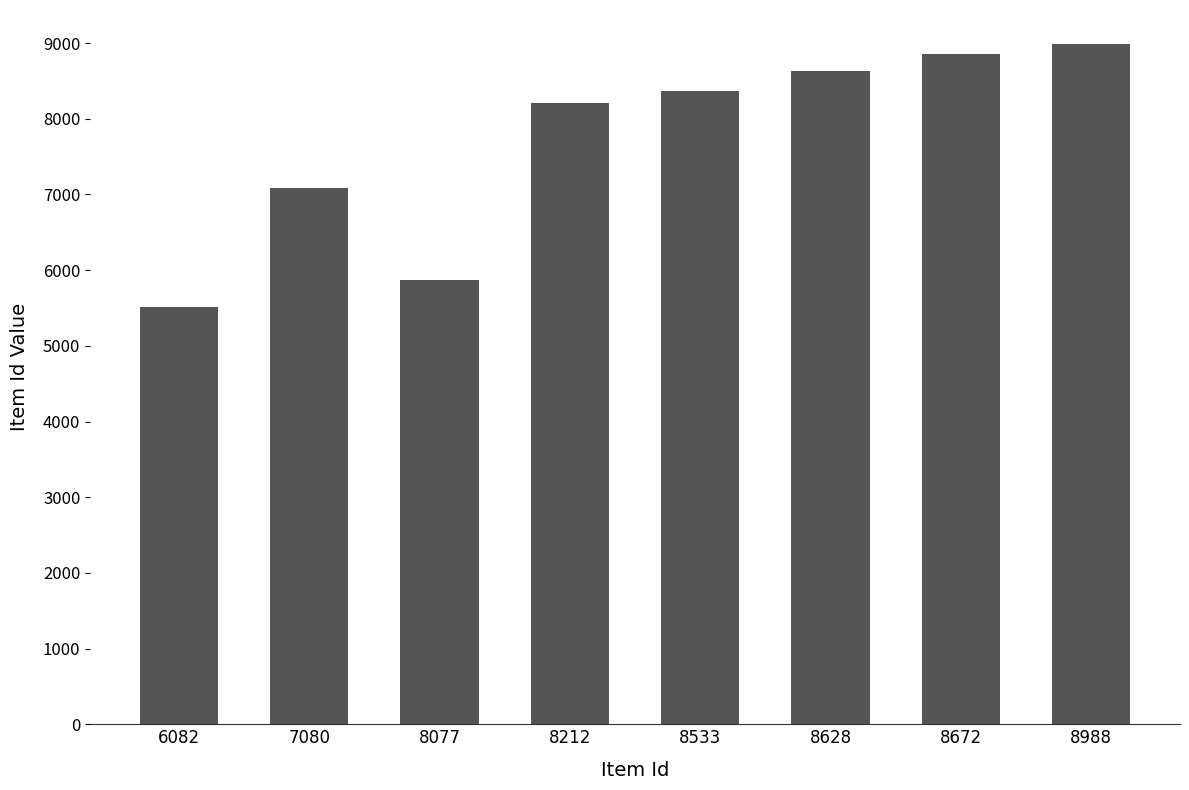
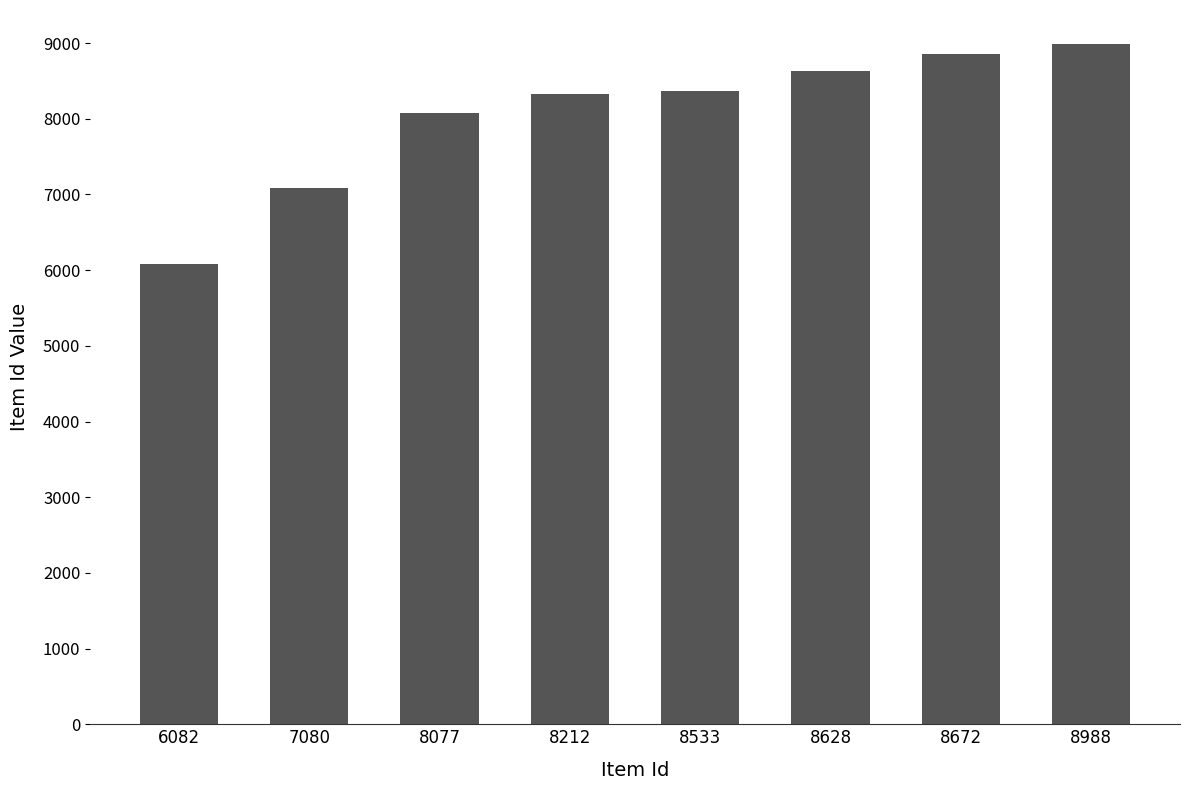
  {
-   "6082": 5500,
+   "6082": 6100,
    "7080": 7100,
-   "8077": 5900,
-   "8212": 8200,
+   "8077": 8100,
+   "8212": 8300,
    "8533": 8400,
    "8628": 8600,
    "8672": 8900,
    "8988": 9000
  }
